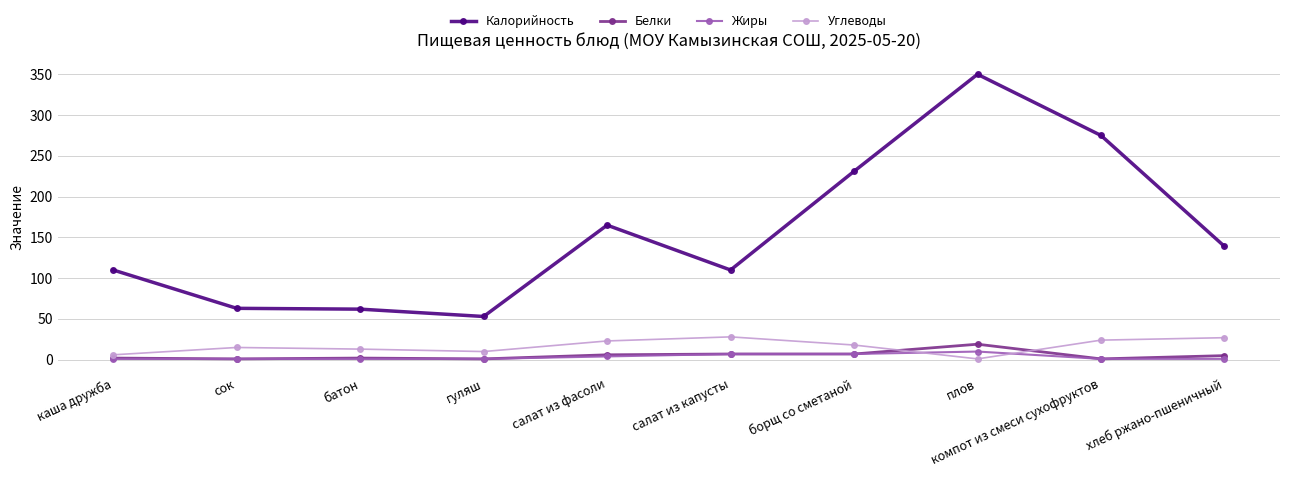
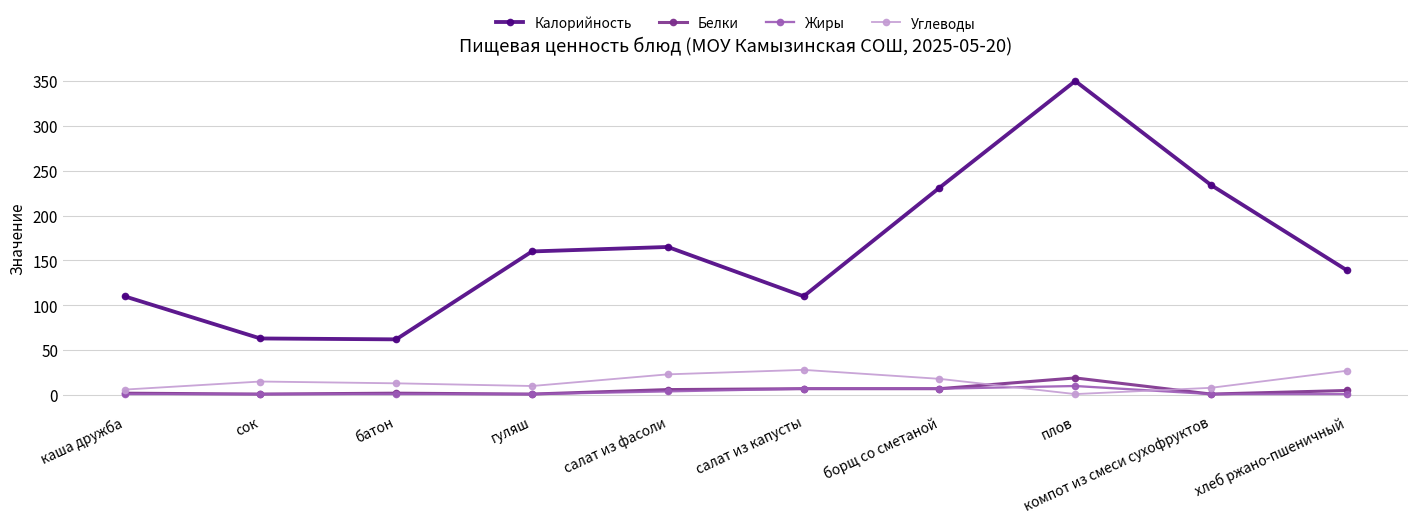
  {
    "Калорийность": {
      "каша дружба": 110,
      "сок": 60,
      "батон": 60,
-     "гуляш": 50,
+     "гуляш": 160,
      "салат из фасоли": 170,
      "салат из капусты": 110,
      "борщ со сметаной": 230,
      "плов": 350,
-     "компот из смеси сухофруктов": 280,
+     "компот из смеси сухофруктов": 230,
      "хлеб ржано-пшеничный": 140
    },
    "Белки": {
      "плов": 20,
      "хлеб ржано-пшеничный": 10
    },
    "Жиры": {
      "плов": 10,
      "хлеб ржано-пшеничный": 0
    },
    "Углеводы": {
      "каша дружба": 10,
      "сок": 20,
      "батон": 10,
      "гуляш": 10,
      "салат из фасоли": 20,
      "салат из капусты": 30,
      "борщ со сметаной": 20,
      "плов": 0,
-     "компот из смеси сухофруктов": 20,
+     "компот из смеси сухофруктов": 10,
      "хлеб ржано-пшеничный": 30
    }
  }
